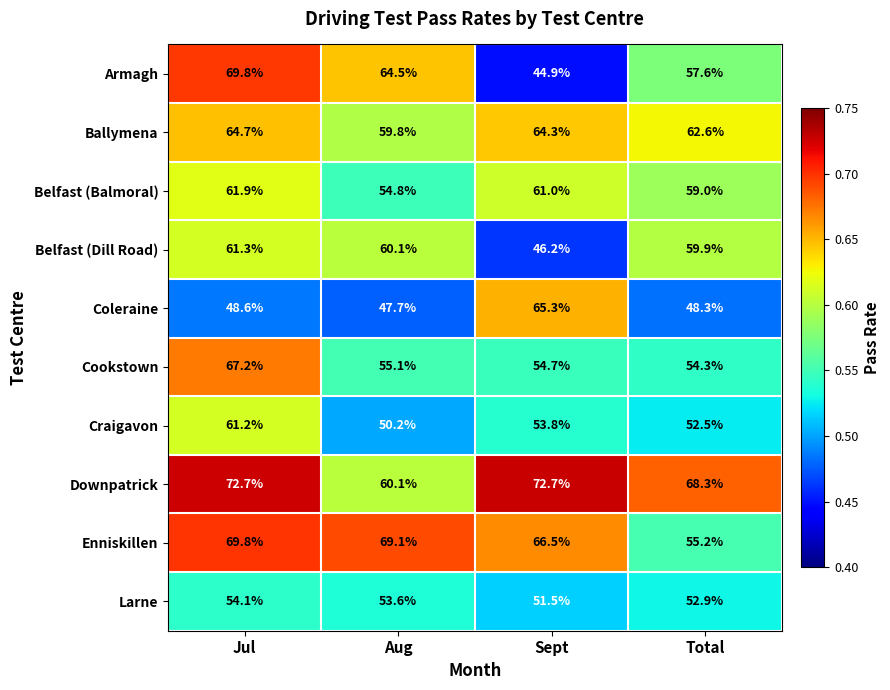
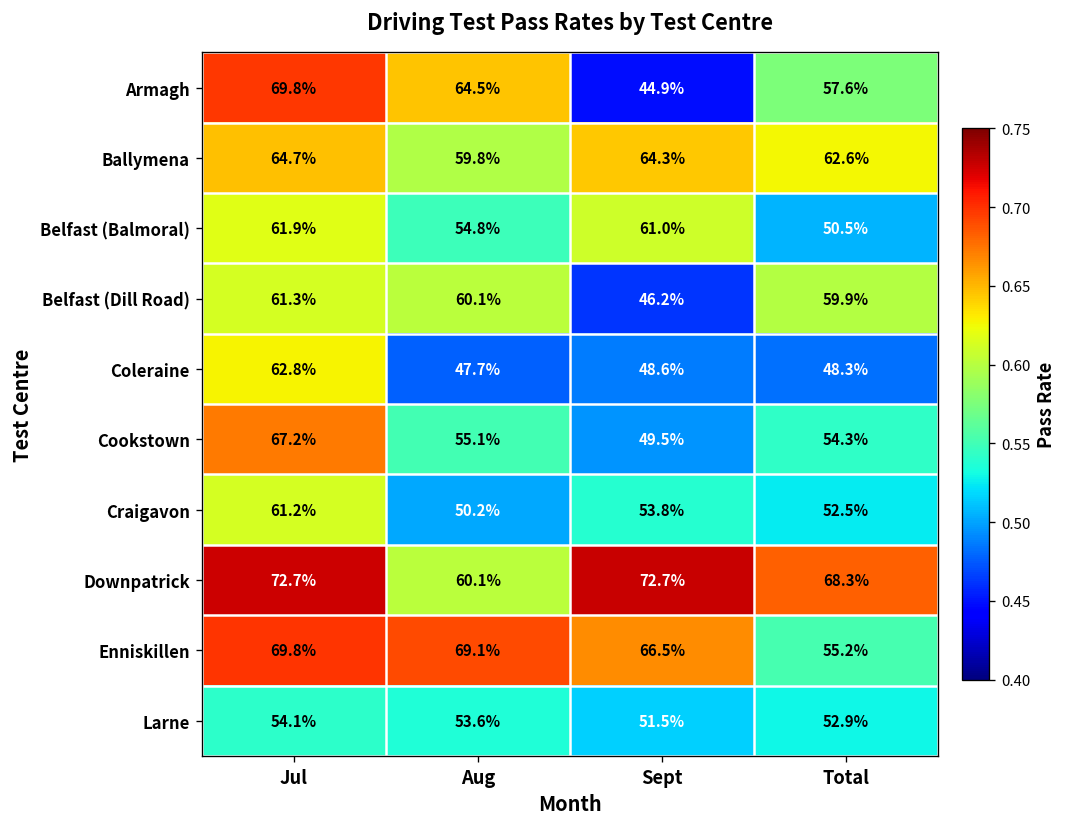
  {
    "Armagh": {
      "Jul": "69.8%",
      "Aug": "64.5%",
      "Sept": "44.9%",
      "Total": "57.6%"
    },
    "Ballymena": {
      "Jul": "64.7%",
      "Aug": "59.8%",
      "Sept": "64.3%",
      "Total": "62.6%"
    },
    "Belfast (Balmoral)": {
      "Jul": "61.9%",
      "Aug": "54.8%",
      "Sept": "61.0%",
-     "Total": "59.0%"
+     "Total": "50.5%"
    },
    "Belfast (Dill Road)": {
      "Jul": "61.3%",
      "Aug": "60.1%",
      "Sept": "46.2%",
      "Total": "59.9%"
    },
    "Coleraine": {
-     "Jul": "48.6%",
+     "Jul": "62.8%",
      "Aug": "47.7%",
-     "Sept": "65.3%",
+     "Sept": "48.6%",
      "Total": "48.3%"
    },
    "Cookstown": {
      "Jul": "67.2%",
      "Aug": "55.1%",
-     "Sept": "54.7%",
+     "Sept": "49.5%",
      "Total": "54.3%"
    },
    "Craigavon": {
      "Jul": "61.2%",
      "Aug": "50.2%",
      "Sept": "53.8%",
      "Total": "52.5%"
    },
    "Downpatrick": {
      "Jul": "72.7%",
      "Aug": "60.1%",
      "Sept": "72.7%",
      "Total": "68.3%"
    },
    "Enniskillen": {
      "Jul": "69.8%",
      "Aug": "69.1%",
      "Sept": "66.5%",
      "Total": "55.2%"
    },
    "Larne": {
      "Jul": "54.1%",
      "Aug": "53.6%",
      "Sept": "51.5%",
      "Total": "52.9%"
    }
  }
